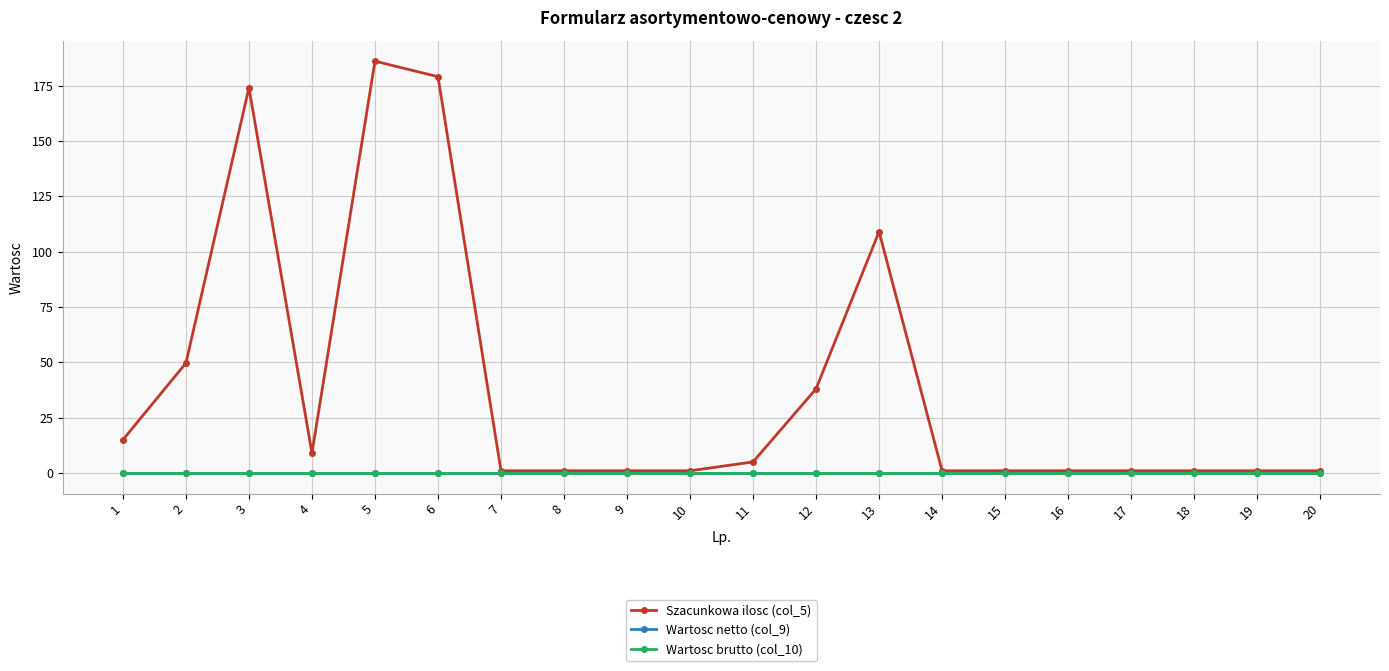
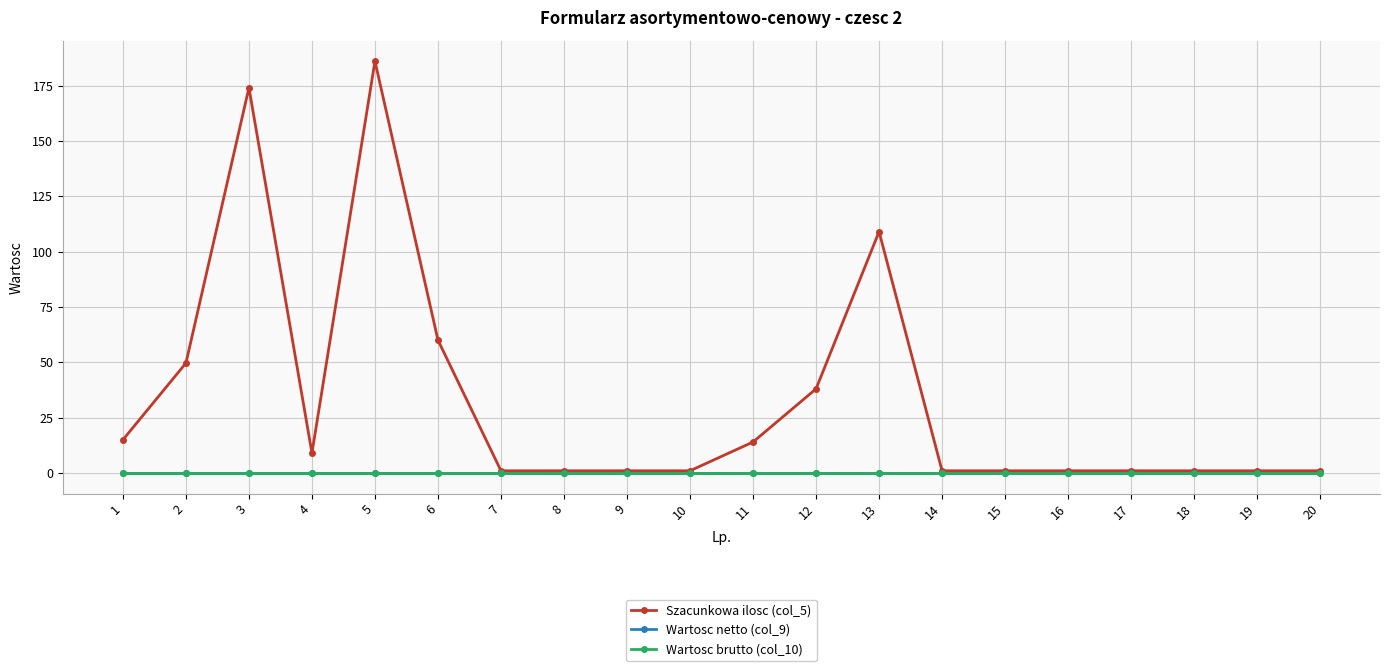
  {
    "Szacunkowa ilosc (col_5)": {
      "1": 15,
      "2": 50,
      "3": 174,
      "4": 9,
      "5": 186,
-     "6": 179,
-     "11": 5,
+     "6": 60,
+     "11": 14,
      "12": 38,
      "13": 109
    },
    "Wartosc brutto (col_10)": {
      "1": 0,
      "2": 0,
      "3": 0,
      "4": 0,
      "5": 0,
      "6": 0,
      "11": 0,
      "12": 0,
      "13": 0
    }
  }
